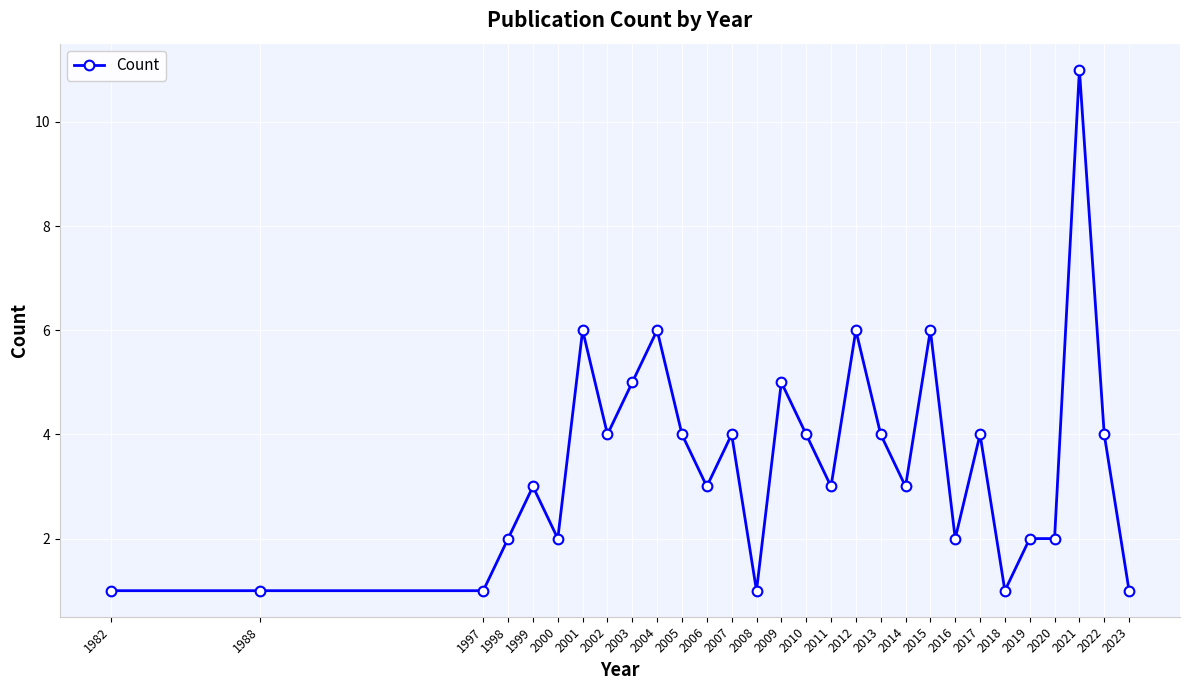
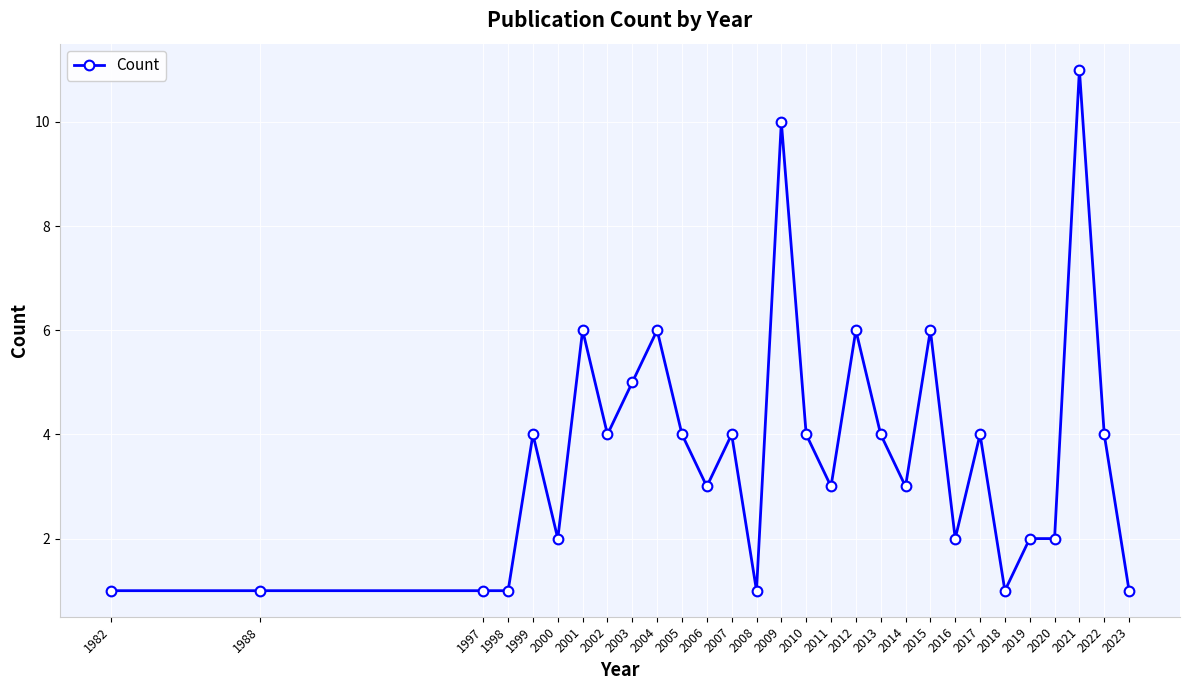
  {
    "1982": 1,
    "1988": 1,
    "1997": 1,
-   "1998": 2,
-   "1999": 3,
+   "1998": 1,
+   "1999": 4,
    "2000": 2,
    "2001": 6,
    "2002": 4,
    "2003": 5,
    "2004": 6,
    "2005": 4,
    "2006": 3,
    "2007": 4,
    "2008": 1,
-   "2009": 5,
+   "2009": 10,
    "2010": 4,
    "2011": 3,
    "2012": 6,
    "2013": 4,
    "2014": 3,
    "2015": 6,
    "2016": 2,
    "2017": 4,
    "2018": 1,
    "2019": 2,
    "2020": 2,
    "2021": 11,
    "2022": 4,
    "2023": 1
  }
